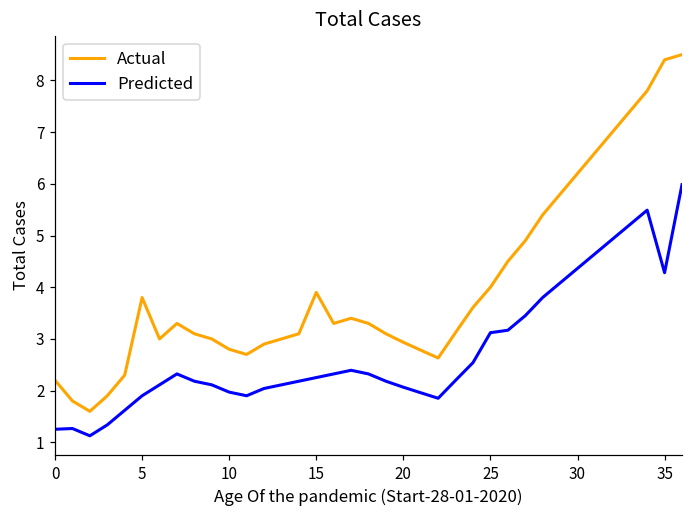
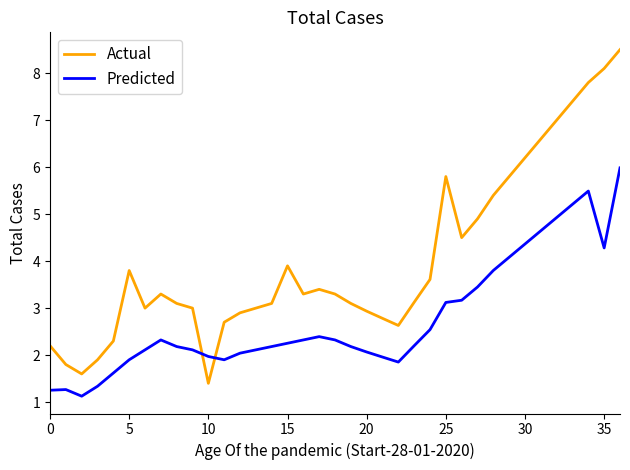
  {
    "Actual": {
      "0": 2.2,
      "5": 3.8,
-     "10": 2.8,
+     "10": 1.4,
      "15": 3.9,
      "20": 2.9,
-     "25": 4.0,
+     "25": 5.8,
      "30": 6.2,
-     "35": 8.4
+     "35": 8.1
    },
    "Predicted": {
      "0": 1.3,
      "5": 1.9,
      "10": 2.0,
      "15": 2.3,
      "20": 2.1,
      "25": 3.1,
      "30": 4.4,
      "35": 4.3
    }
  }
